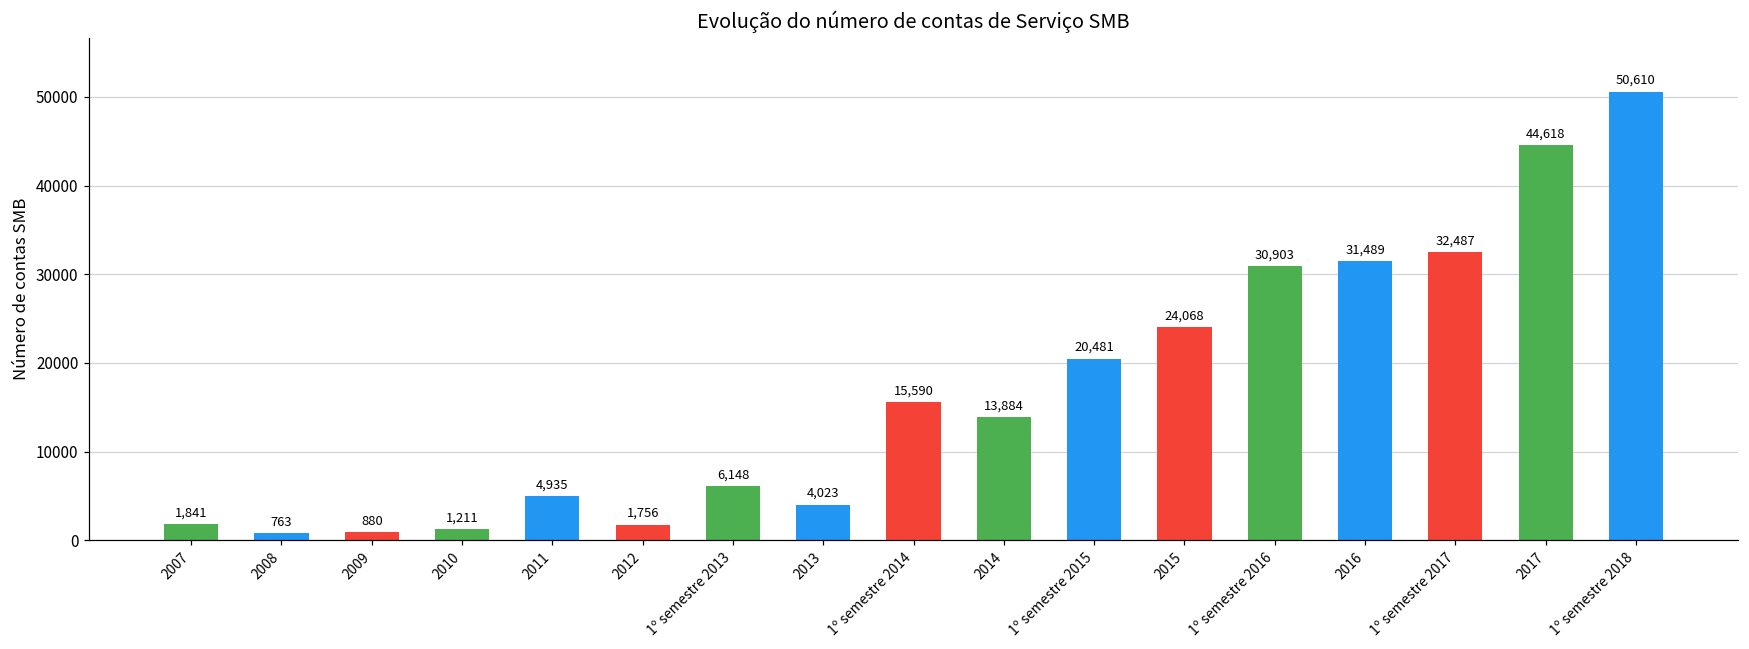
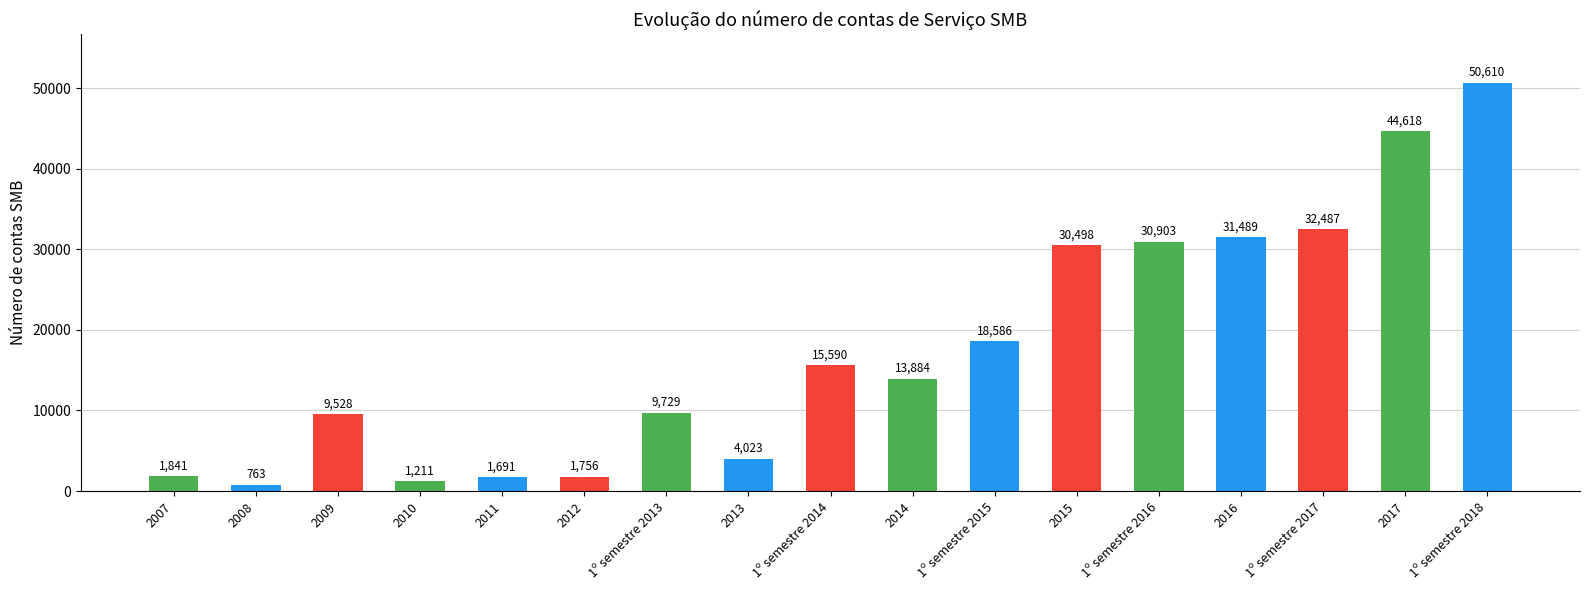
  {
    "2007": "1,841",
    "2008": "763",
-   "2009": "880",
+   "2009": "9,528",
    "2010": "1,211",
-   "2011": "4,935",
+   "2011": "1,691",
    "2012": "1,756",
-   "1º semestre 2013": "6,148",
+   "1º semestre 2013": "9,729",
    "2013": "4,023",
    "1º semestre 2014": "15,590",
    "2014": "13,884",
-   "1º semestre 2015": "20,481",
-   "2015": "24,068",
+   "1º semestre 2015": "18,586",
+   "2015": "30,498",
    "1º semestre 2016": "30,903",
    "2016": "31,489",
    "1º semestre 2017": "32,487",
    "2017": "44,618",
    "1º semestre 2018": "50,610"
  }
